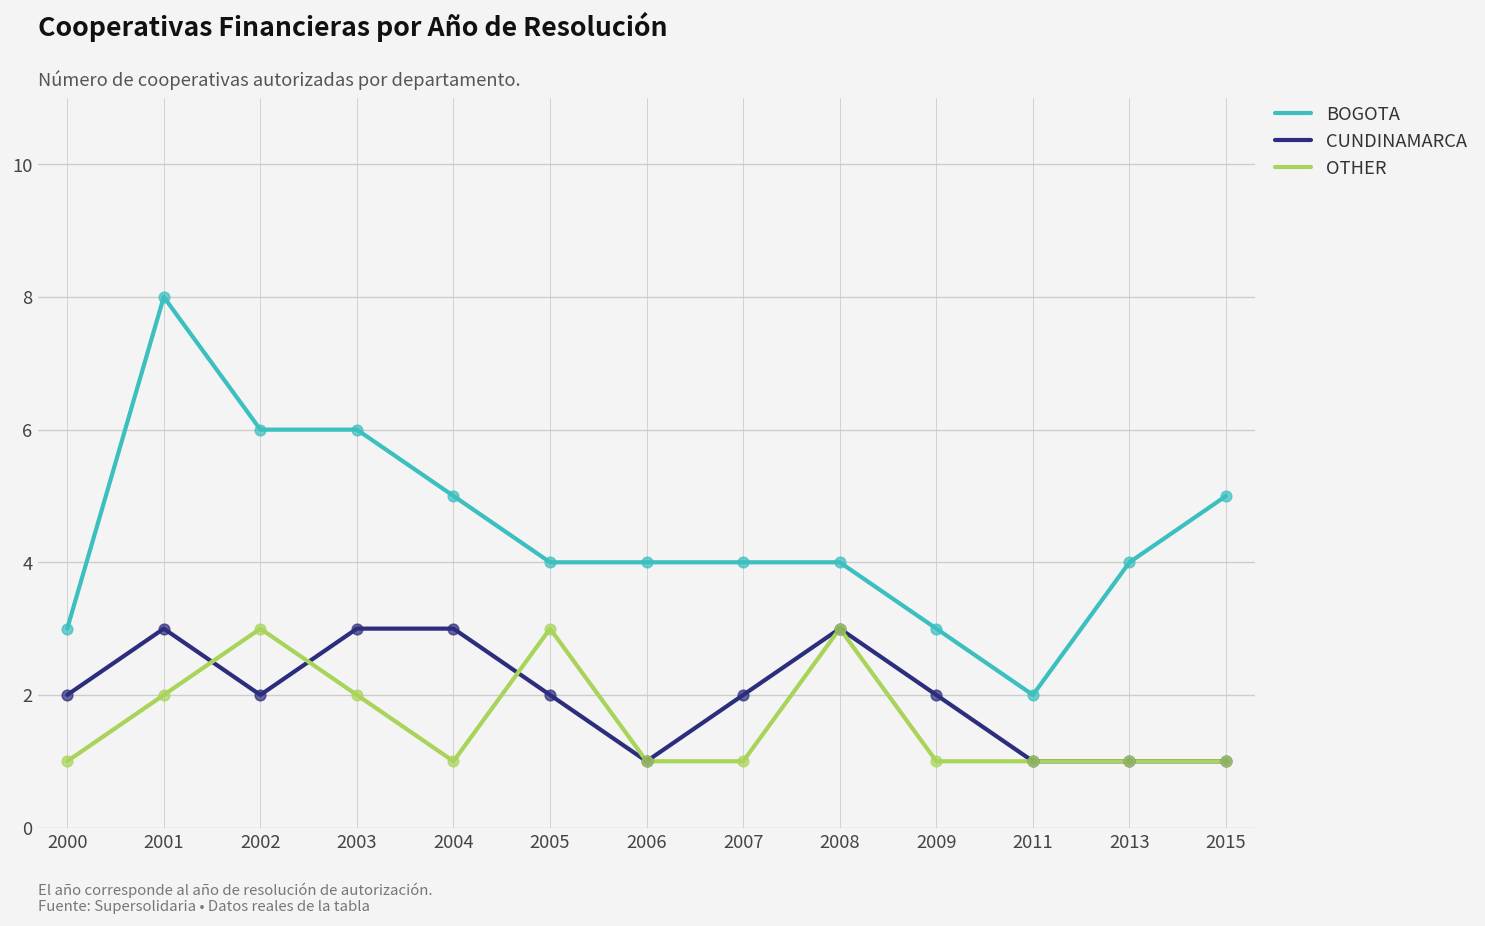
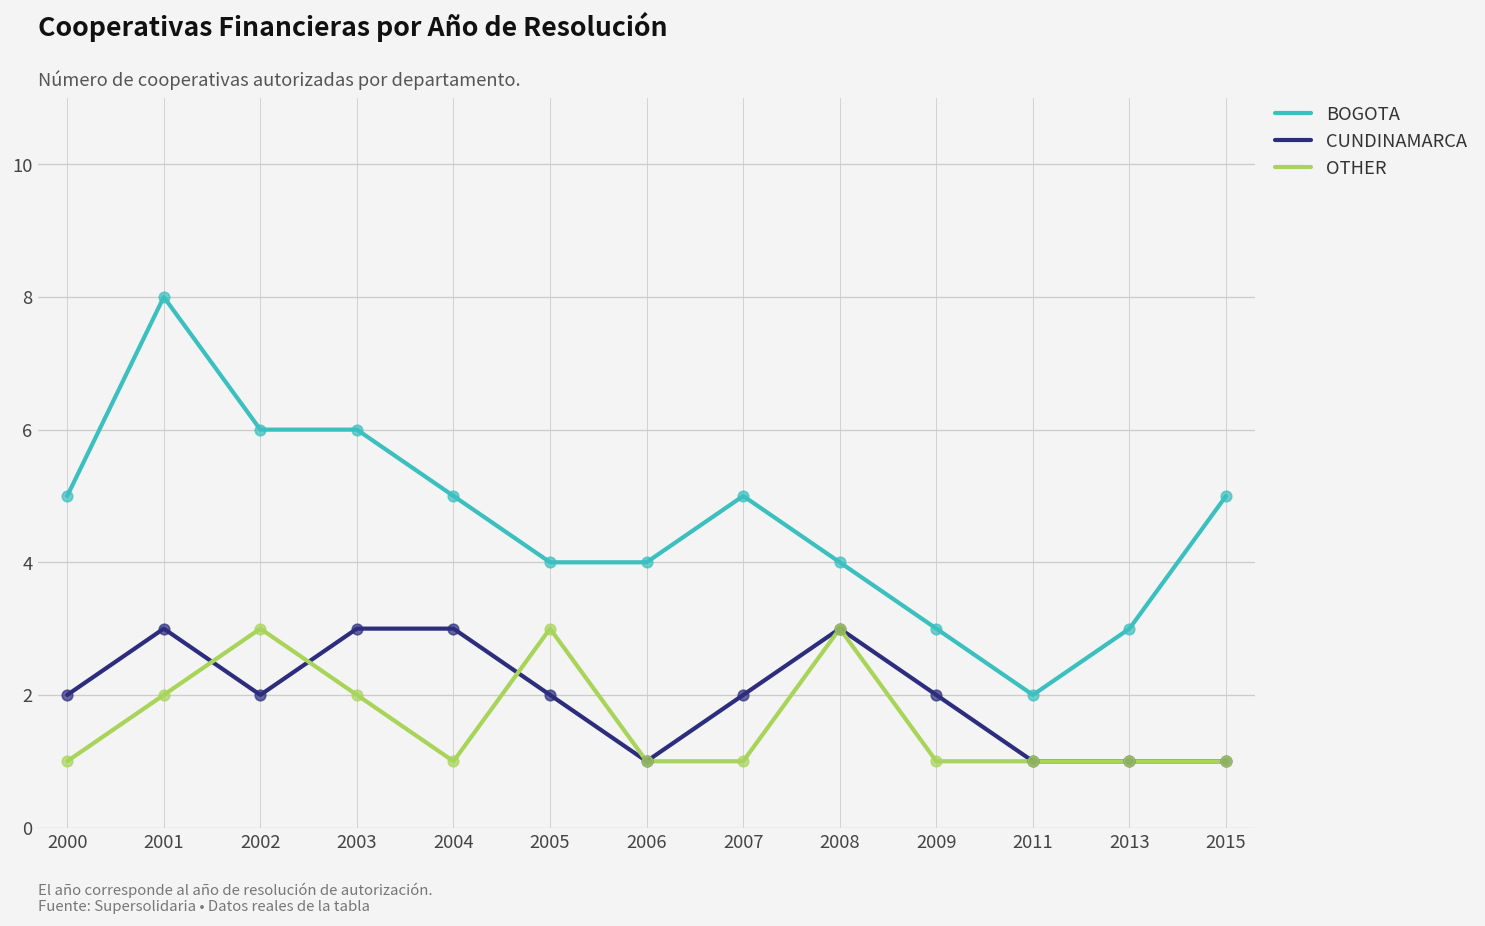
  {
    "BOGOTA": {
-     "2000": 3,
+     "2000": 5,
      "2001": 8,
      "2002": 6,
      "2003": 6,
      "2004": 5,
      "2005": 4,
      "2006": 4,
-     "2007": 4,
+     "2007": 5,
      "2008": 4,
      "2009": 3,
      "2011": 2,
-     "2013": 4,
+     "2013": 3,
      "2015": 5
    },
    "CUNDINAMARCA": {
      "2000": 2,
      "2001": 3,
      "2002": 2,
      "2003": 3,
      "2004": 3,
      "2005": 2,
      "2007": 2,
      "2009": 2
    },
    "OTHER": {
      "2000": 1,
      "2001": 2,
      "2002": 3,
      "2003": 2,
      "2004": 1,
      "2005": 3,
      "2007": 1,
      "2009": 1
    }
  }
